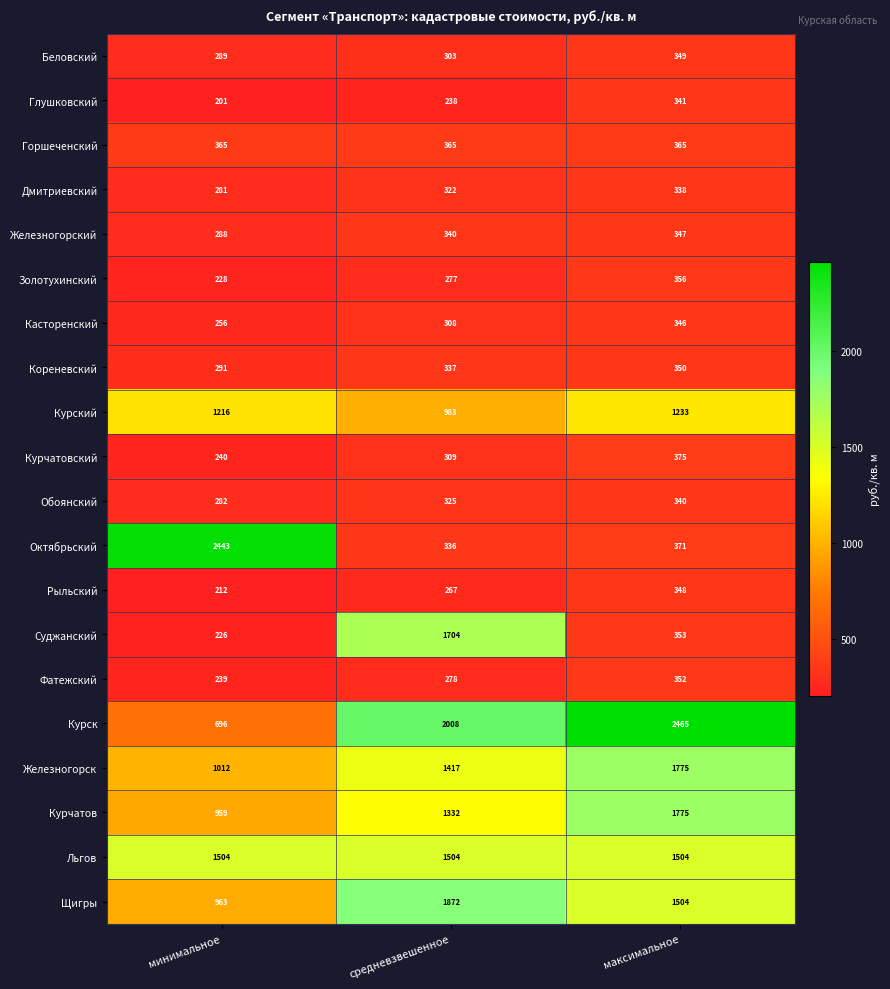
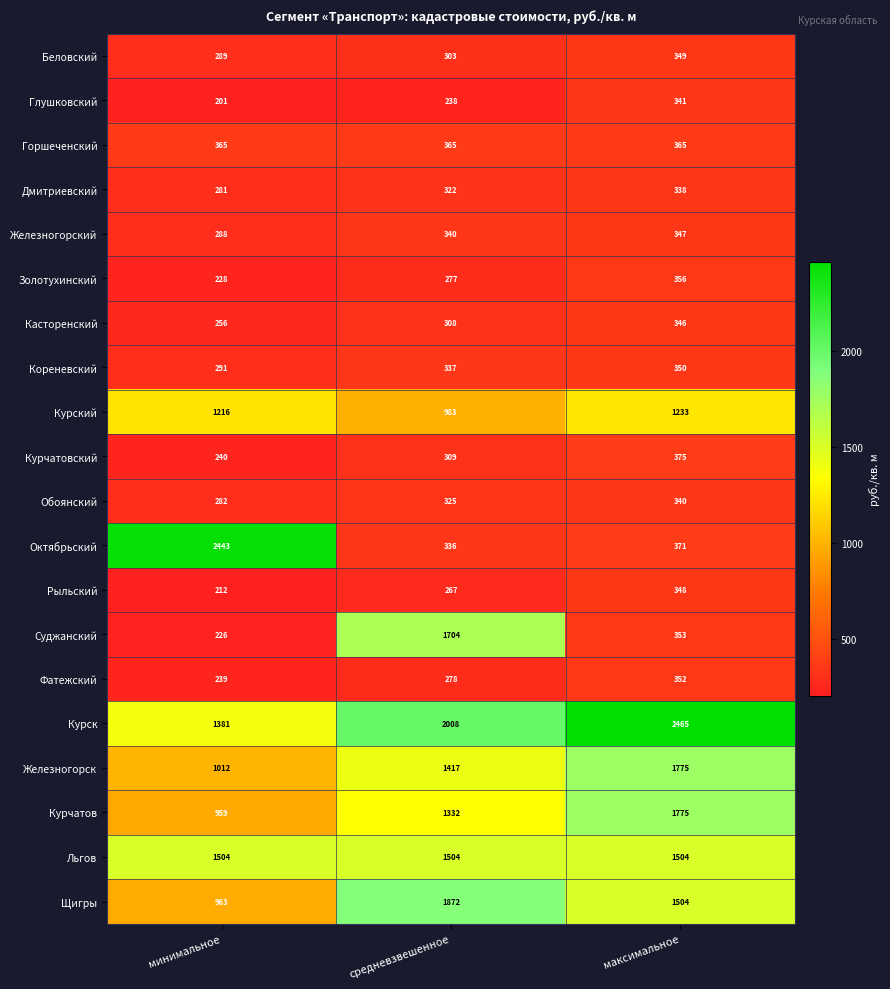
  {
    "Беловский": {
      "минимальное": 289,
      "средневзвешенное": 303,
      "максимальное": 349
    },
    "Глушковский": {
      "минимальное": 201,
      "средневзвешенное": 238,
      "максимальное": 341
    },
    "Горшеченский": {
      "минимальное": 365,
      "средневзвешенное": 365,
      "максимальное": 365
    },
    "Дмитриевский": {
      "минимальное": 281,
      "средневзвешенное": 322,
      "максимальное": 338
    },
    "Железногорский": {
      "минимальное": 288,
      "средневзвешенное": 340,
      "максимальное": 347
    },
    "Золотухинский": {
      "минимальное": 228,
      "средневзвешенное": 277,
      "максимальное": 356
    },
    "Касторенский": {
      "минимальное": 256,
      "средневзвешенное": 308,
      "максимальное": 346
    },
    "Кореневский": {
      "минимальное": 291,
      "средневзвешенное": 337,
      "максимальное": 350
    },
    "Курский": {
      "минимальное": 1216,
      "средневзвешенное": 983,
      "максимальное": 1233
    },
    "Курчатовский": {
      "минимальное": 240,
      "средневзвешенное": 309,
      "максимальное": 375
    },
    "Обоянский": {
      "минимальное": 282,
      "средневзвешенное": 325,
      "максимальное": 340
    },
    "Октябрьский": {
      "минимальное": 2443,
      "средневзвешенное": 336,
      "максимальное": 371
    },
    "Рыльский": {
      "минимальное": 212,
      "средневзвешенное": 267,
      "максимальное": 348
    },
    "Суджанский": {
      "минимальное": 226,
      "средневзвешенное": 1704,
      "максимальное": 353
    },
    "Фатежский": {
      "минимальное": 239,
      "средневзвешенное": 278,
      "максимальное": 352
    },
    "Курск": {
-     "минимальное": 696,
+     "минимальное": 1381,
      "средневзвешенное": 2008,
      "максимальное": 2465
    },
    "Железногорск": {
      "минимальное": 1012,
      "средневзвешенное": 1417,
      "максимальное": 1775
    },
    "Курчатов": {
      "минимальное": 959,
      "средневзвешенное": 1332,
      "максимальное": 1775
    },
    "Льгов": {
      "минимальное": 1504,
      "средневзвешенное": 1504,
      "максимальное": 1504
    },
    "Щигры": {
      "минимальное": 963,
      "средневзвешенное": 1872,
      "максимальное": 1504
    }
  }
